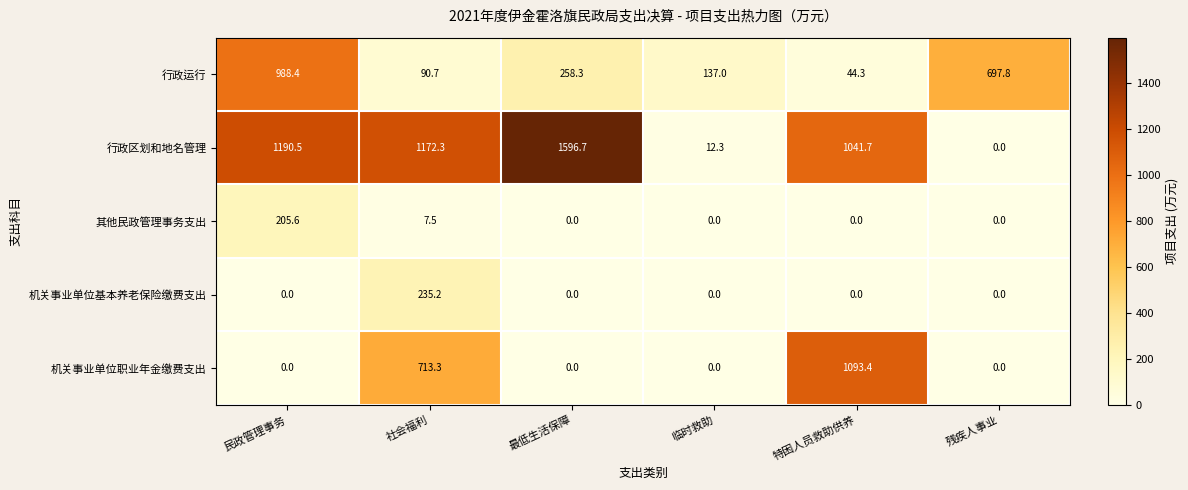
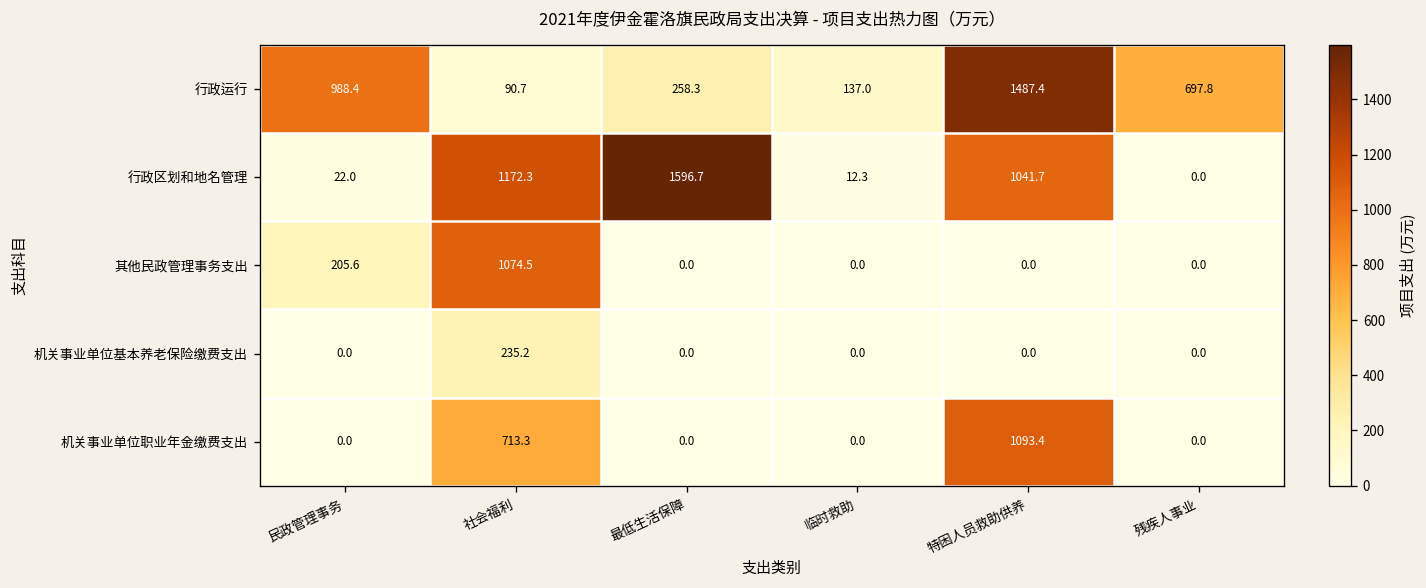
  {
    "行政运行": {
      "民政管理事务": 988.4,
      "社会福利": 90.7,
      "最低生活保障": 258.3,
      "临时救助": 137.0,
-     "特困人员救助供养": 44.3,
+     "特困人员救助供养": 1487.4,
      "残疾人事业": 697.8
    },
    "行政区划和地名管理": {
-     "民政管理事务": 1190.5,
+     "民政管理事务": 22.0,
      "社会福利": 1172.3,
      "最低生活保障": 1596.7,
      "临时救助": 12.3,
      "特困人员救助供养": 1041.7,
      "残疾人事业": 0.0
    },
    "其他民政管理事务支出": {
      "民政管理事务": 205.6,
-     "社会福利": 7.5,
+     "社会福利": 1074.5,
      "最低生活保障": 0.0,
      "临时救助": 0.0,
      "特困人员救助供养": 0.0,
      "残疾人事业": 0.0
    },
    "机关事业单位基本养老保险缴费支出": {
      "民政管理事务": 0.0,
      "社会福利": 235.2,
      "最低生活保障": 0.0,
      "临时救助": 0.0,
      "特困人员救助供养": 0.0,
      "残疾人事业": 0.0
    },
    "机关事业单位职业年金缴费支出": {
      "民政管理事务": 0.0,
      "社会福利": 713.3,
      "最低生活保障": 0.0,
      "临时救助": 0.0,
      "特困人员救助供养": 1093.4,
      "残疾人事业": 0.0
    }
  }
